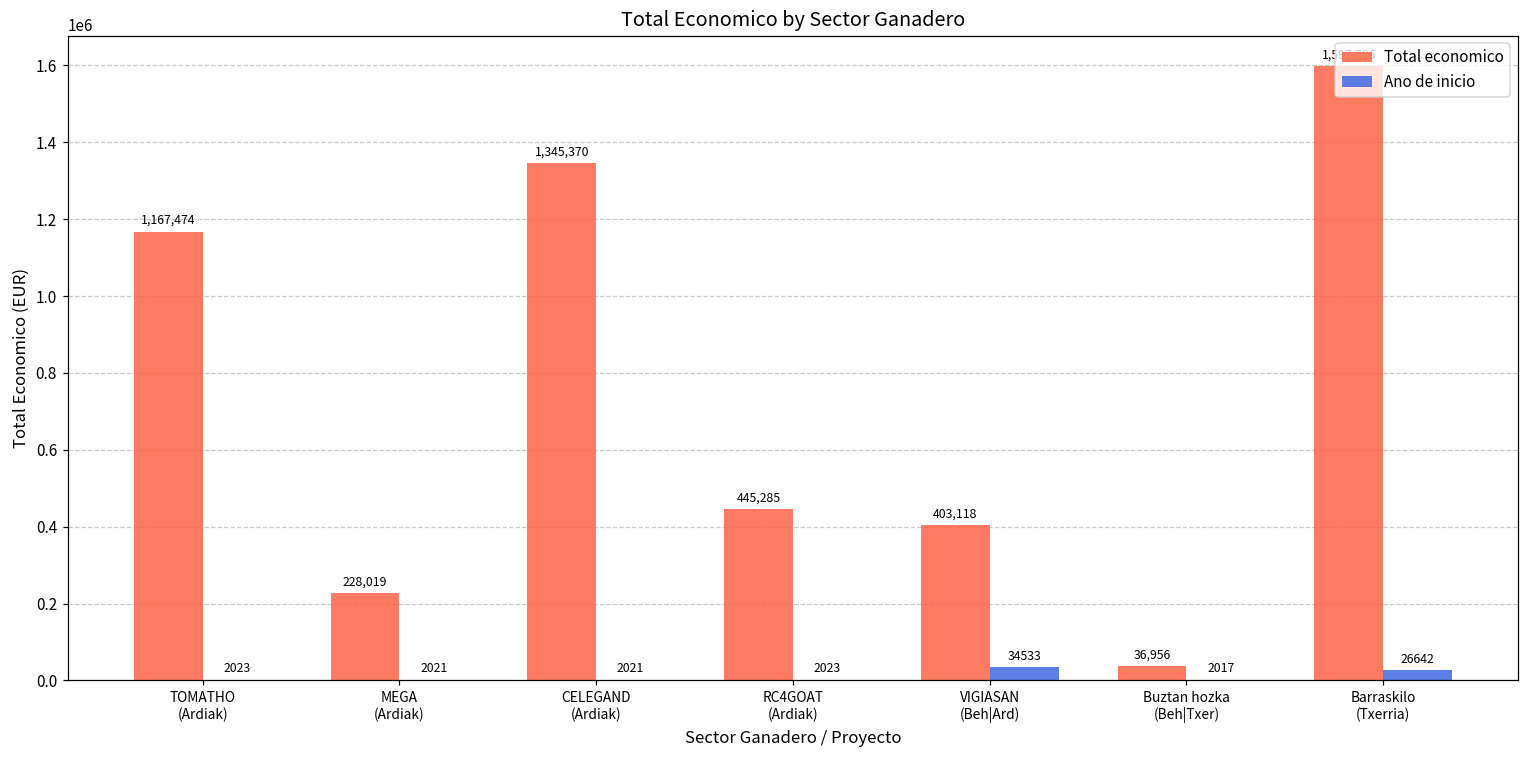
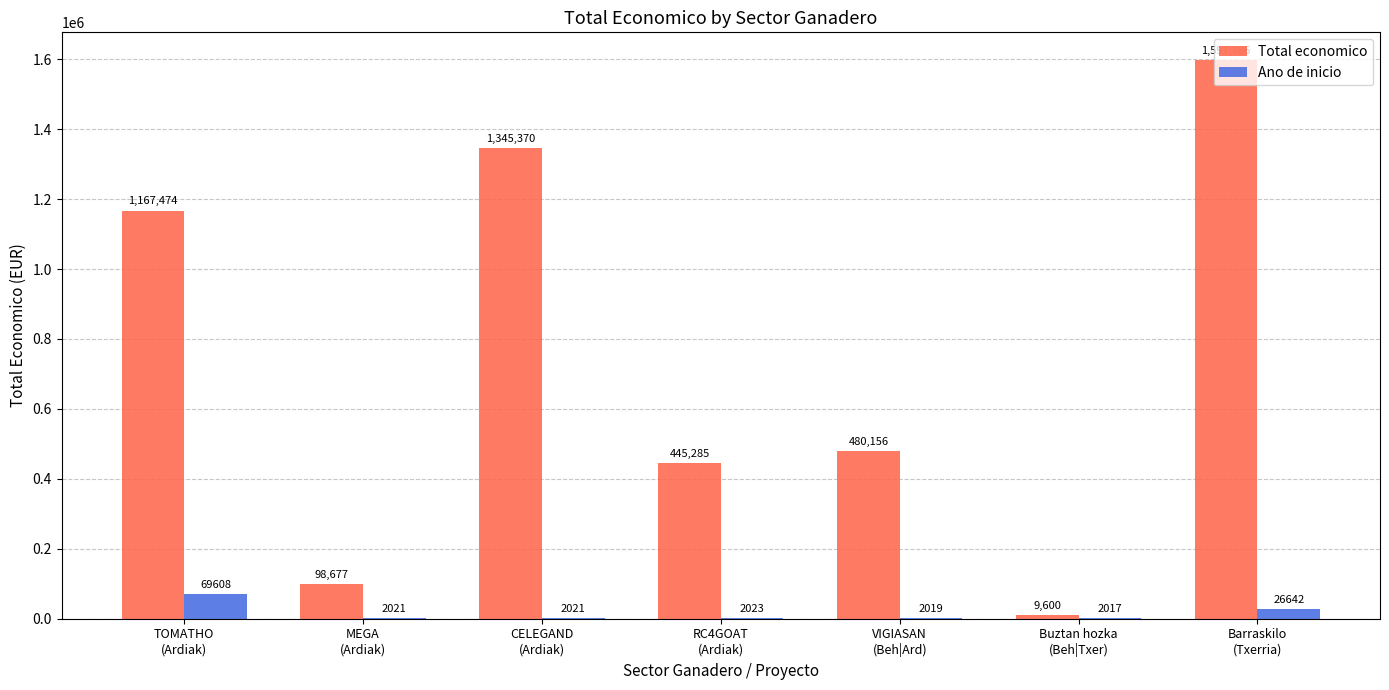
  {
    "Total economico": {
      "TOMATHO (Ardiak)": "1,167,474",
-     "MEGA (Ardiak)": "228,019",
+     "MEGA (Ardiak)": "98,677",
      "CELEGAND (Ardiak)": "1,345,370",
      "RC4GOAT (Ardiak)": "445,285",
-     "VIGIASAN (Beh|Ard)": "403,118",
-     "Buztan hozka (Beh|Txer)": "36,956"
+     "VIGIASAN (Beh|Ard)": "480,156",
+     "Buztan hozka (Beh|Txer)": "9,600"
    },
    "Ano de inicio": {
-     "TOMATHO (Ardiak)": "2023",
+     "TOMATHO (Ardiak)": "69608",
      "MEGA (Ardiak)": "2021",
      "CELEGAND (Ardiak)": "2021",
      "RC4GOAT (Ardiak)": "2023",
-     "VIGIASAN (Beh|Ard)": "34533",
+     "VIGIASAN (Beh|Ard)": "2019",
      "Buztan hozka (Beh|Txer)": "2017",
      "Barraskilo (Txerria)": "26642"
    }
  }
